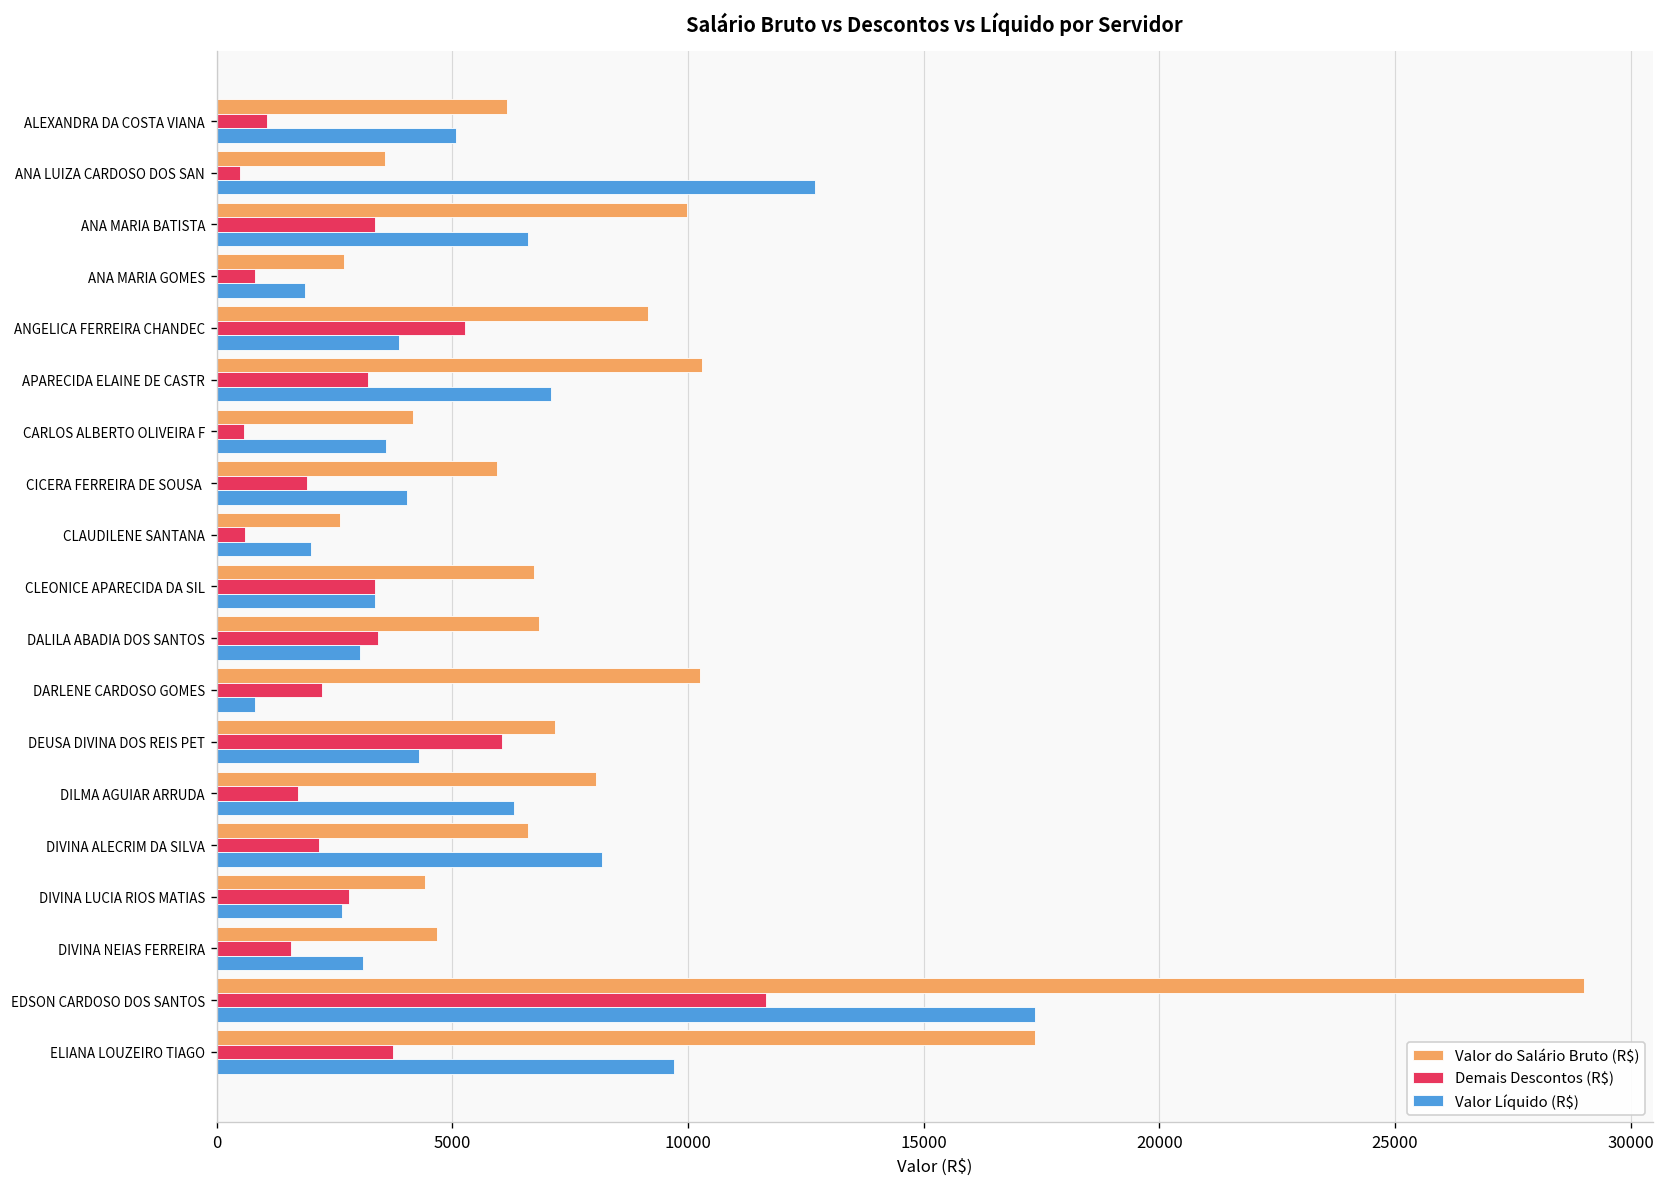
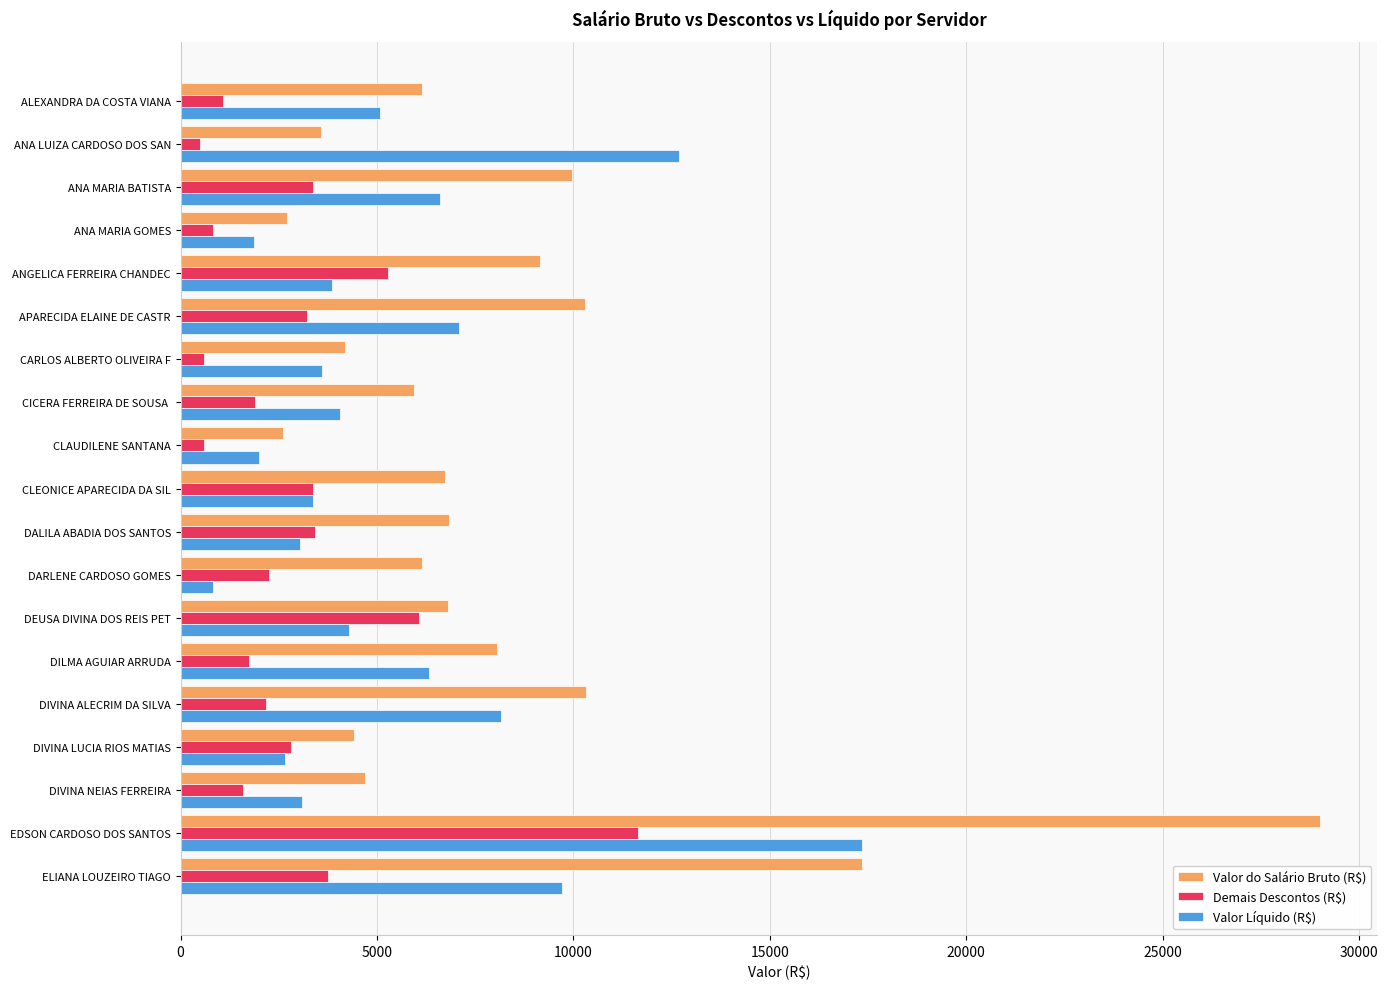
  {
    "Valor do Salário Bruto (R$)": {
      "ALEXANDRA DA COSTA VIANA": 6200,
      "ANA LUIZA CARDOSO DOS SAN": 3600,
      "ANA MARIA BATISTA": 10000,
      "ANA MARIA GOMES": 2700,
      "ANGELICA FERREIRA CHANDEC": 9100,
      "APARECIDA ELAINE DE CASTR": 10300,
      "CARLOS ALBERTO OLIVEIRA F": 4200,
      "CICERA FERREIRA DE SOUSA": 6000,
      "CLAUDILENE SANTANA": 2600,
      "CLEONICE APARECIDA DA SIL": 6700,
      "DALILA ABADIA DOS SANTOS": 6800,
-     "DARLENE CARDOSO GOMES": 10300,
-     "DEUSA DIVINA DOS REIS PET": 7200,
+     "DARLENE CARDOSO GOMES": 6200,
+     "DEUSA DIVINA DOS REIS PET": 6800,
      "DILMA AGUIAR ARRUDA": 8000,
-     "DIVINA ALECRIM DA SILVA": 6600,
+     "DIVINA ALECRIM DA SILVA": 10300,
      "DIVINA LUCIA RIOS MATIAS": 4400,
      "DIVINA NEIAS FERREIRA": 4700,
      "EDSON CARDOSO DOS SANTOS": 29000,
      "ELIANA LOUZEIRO TIAGO": 17400
    },
    "Demais Descontos (R$)": {
      "ALEXANDRA DA COSTA VIANA": 1100,
      "ANA LUIZA CARDOSO DOS SAN": 500,
      "ANA MARIA BATISTA": 3400,
      "ANA MARIA GOMES": 800,
      "ANGELICA FERREIRA CHANDEC": 5300,
      "APARECIDA ELAINE DE CASTR": 3200,
      "CARLOS ALBERTO OLIVEIRA F": 600,
      "CICERA FERREIRA DE SOUSA": 1900,
      "CLAUDILENE SANTANA": 600,
      "CLEONICE APARECIDA DA SIL": 3400,
      "DALILA ABADIA DOS SANTOS": 3400,
      "DARLENE CARDOSO GOMES": 2200,
      "DEUSA DIVINA DOS REIS PET": 6100,
      "DILMA AGUIAR ARRUDA": 1700,
      "DIVINA ALECRIM DA SILVA": 2200,
      "DIVINA LUCIA RIOS MATIAS": 2800,
      "DIVINA NEIAS FERREIRA": 1600,
      "EDSON CARDOSO DOS SANTOS": 11700,
      "ELIANA LOUZEIRO TIAGO": 3700
    },
    "Valor Líquido (R$)": {
      "ALEXANDRA DA COSTA VIANA": 5100,
      "ANA LUIZA CARDOSO DOS SAN": 12700,
      "ANA MARIA BATISTA": 6600,
      "ANA MARIA GOMES": 1900,
      "ANGELICA FERREIRA CHANDEC": 3900,
      "APARECIDA ELAINE DE CASTR": 7100,
      "CARLOS ALBERTO OLIVEIRA F": 3600,
      "CICERA FERREIRA DE SOUSA": 4000,
      "CLAUDILENE SANTANA": 2000,
      "CLEONICE APARECIDA DA SIL": 3400,
      "DALILA ABADIA DOS SANTOS": 3000,
      "DARLENE CARDOSO GOMES": 800,
      "DEUSA DIVINA DOS REIS PET": 4300,
      "DILMA AGUIAR ARRUDA": 6300,
      "DIVINA ALECRIM DA SILVA": 8200,
      "DIVINA LUCIA RIOS MATIAS": 2700,
      "DIVINA NEIAS FERREIRA": 3100,
      "EDSON CARDOSO DOS SANTOS": 17400,
      "ELIANA LOUZEIRO TIAGO": 9700
    }
  }
